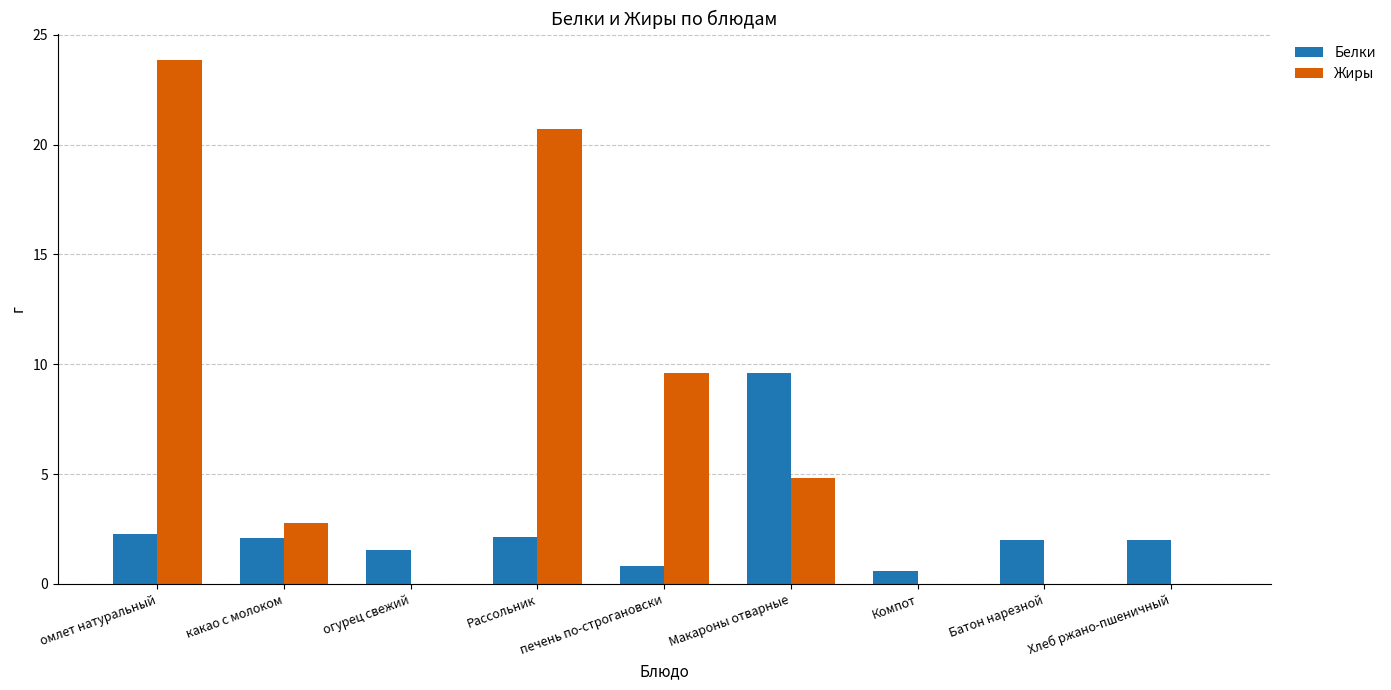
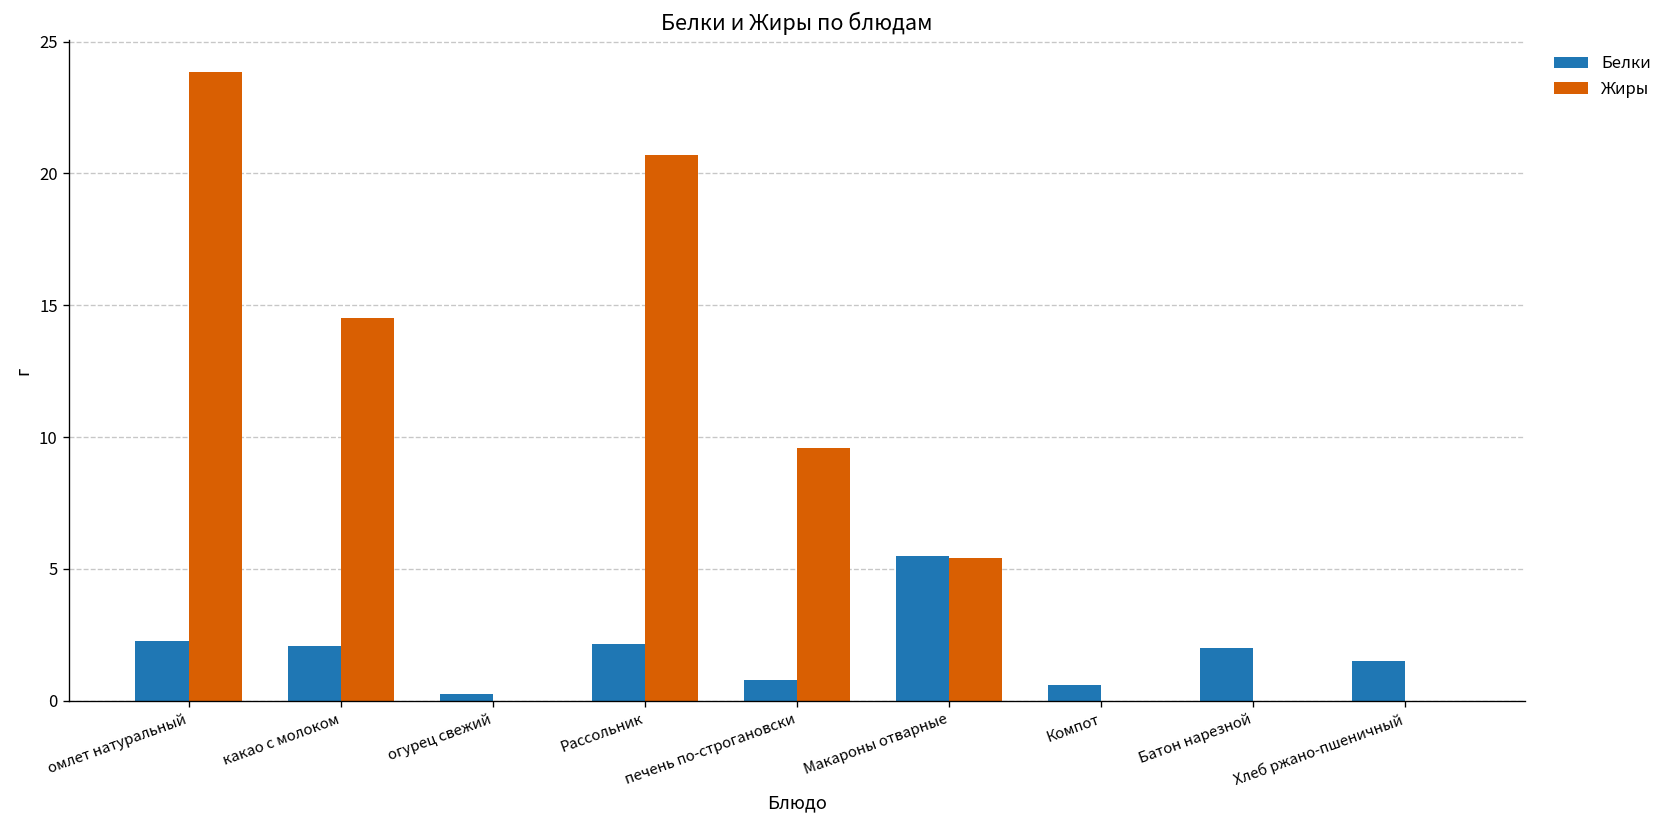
  {
    "Белки": {
      "омлет натуральный": 2.3,
      "какао с молоком": 2.1,
-     "огурец свежий": 1.5,
+     "огурец свежий": 0.2,
      "Рассольник": 2.1,
      "печень по-строгановски": 0.8,
-     "Макароны отварные": 9.6,
+     "Макароны отварные": 5.5,
      "Компот": 0.6,
      "Батон нарезной": 2.0,
-     "Хлеб ржано-пшеничный": 2.0
+     "Хлеб ржано-пшеничный": 1.5
    },
    "Жиры": {
      "омлет натуральный": 23.9,
-     "какао с молоком": 2.8,
+     "какао с молоком": 14.5,
      "огурец свежий": 0.0,
      "Рассольник": 20.7,
      "печень по-строгановски": 9.6,
-     "Макароны отварные": 4.8,
+     "Макароны отварные": 5.4,
      "Компот": 0.0,
      "Батон нарезной": 0.0,
      "Хлеб ржано-пшеничный": 0.0
    }
  }
